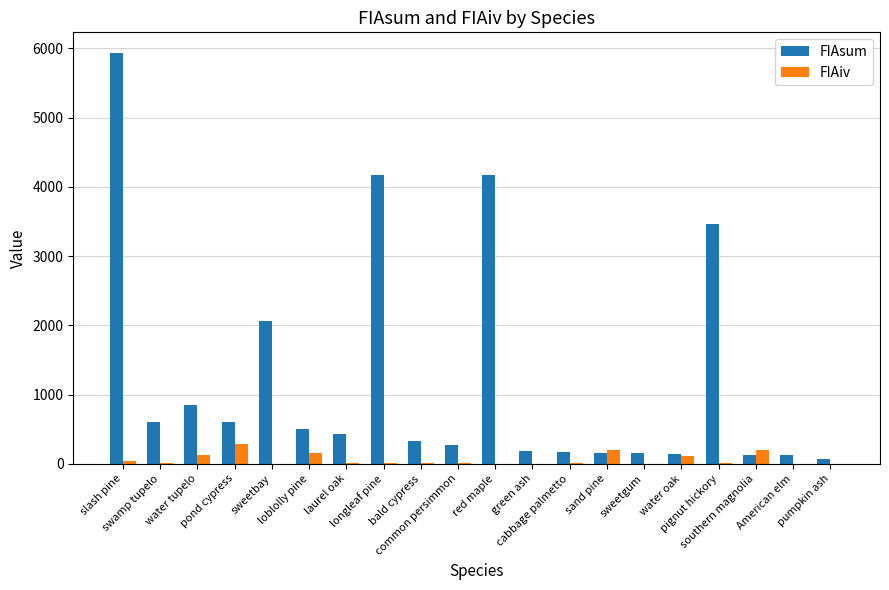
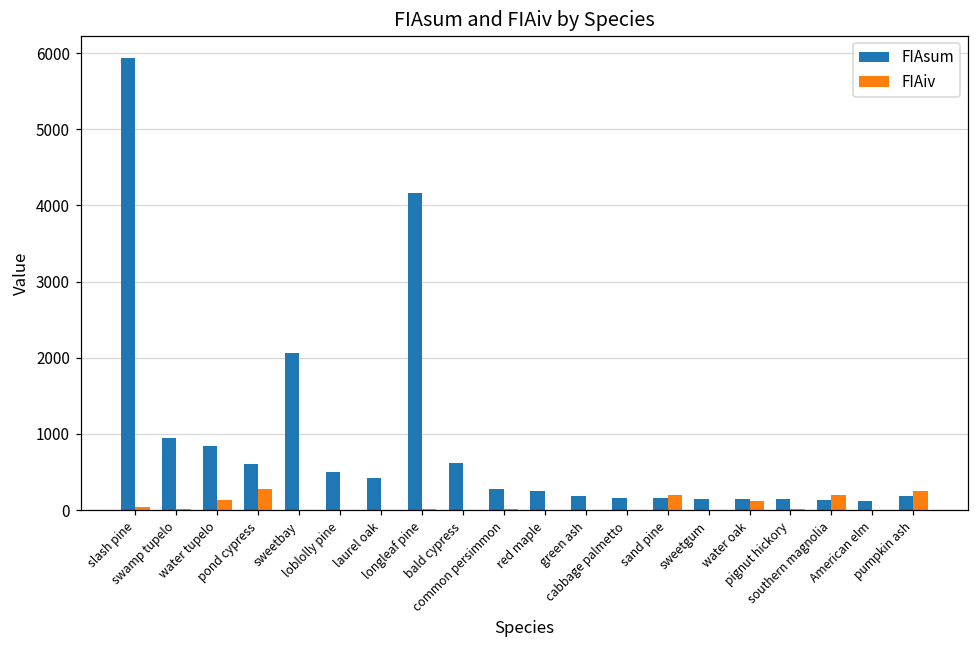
  {
    "FIAsum": {
      "slash pine": 5900,
-     "swamp tupelo": 600,
+     "swamp tupelo": 1000,
      "water tupelo": 800,
      "pond cypress": 600,
      "sweetbay": 2100,
      "loblolly pine": 500,
      "laurel oak": 400,
      "longleaf pine": 4200,
-     "bald cypress": 300,
+     "bald cypress": 600,
      "common persimmon": 300,
-     "red maple": 4200,
+     "red maple": 200,
      "green ash": 200,
      "cabbage palmetto": 200,
      "sand pine": 200,
      "sweetgum": 100,
      "water oak": 100,
-     "pignut hickory": 3500,
+     "pignut hickory": 100,
      "southern magnolia": 100,
      "American elm": 100,
-     "pumpkin ash": 100
+     "pumpkin ash": 200
    },
    "FIAiv": {
      "slash pine": 0,
      "water tupelo": 100,
      "pond cypress": 300,
-     "loblolly pine": 200,
+     "loblolly pine": 0,
      "sand pine": 200,
      "water oak": 100,
      "southern magnolia": 200,
-     "pumpkin ash": 0
+     "pumpkin ash": 300
    }
  }
